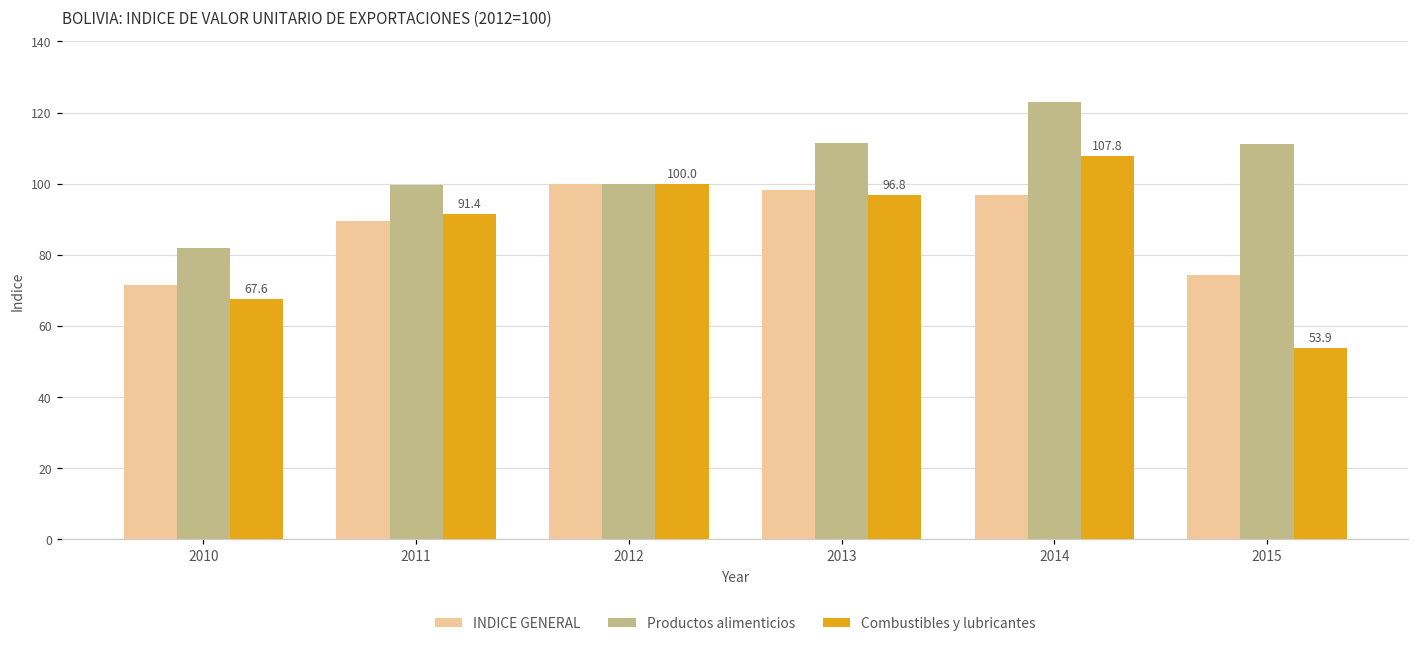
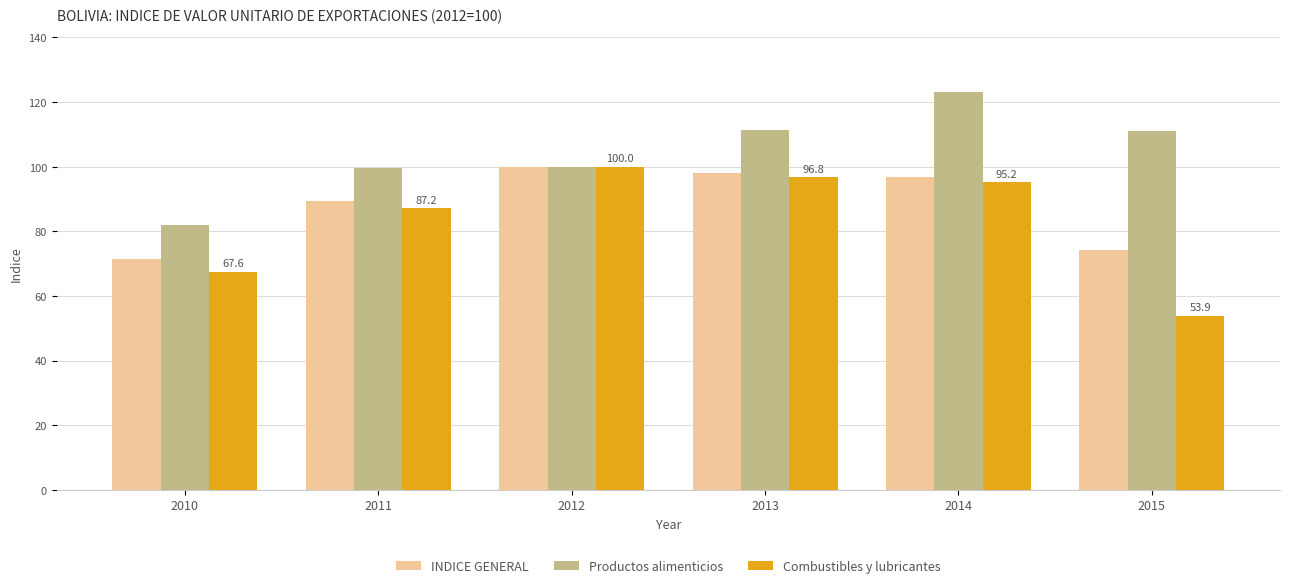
  {
    "Combustibles y lubricantes": {
      "2010": 67.6,
-     "2011": 91.4,
+     "2011": 87.2,
      "2012": 100.0,
      "2013": 96.8,
-     "2014": 107.8,
+     "2014": 95.2,
      "2015": 53.9
    }
  }
